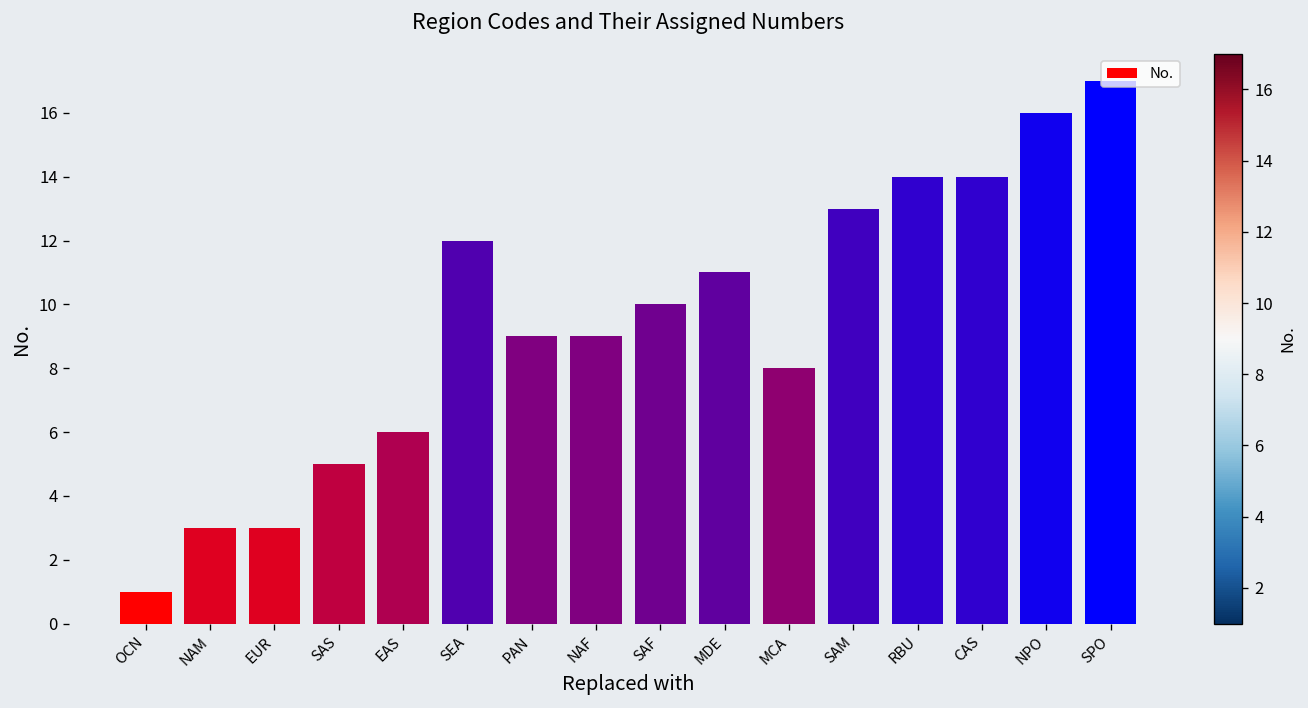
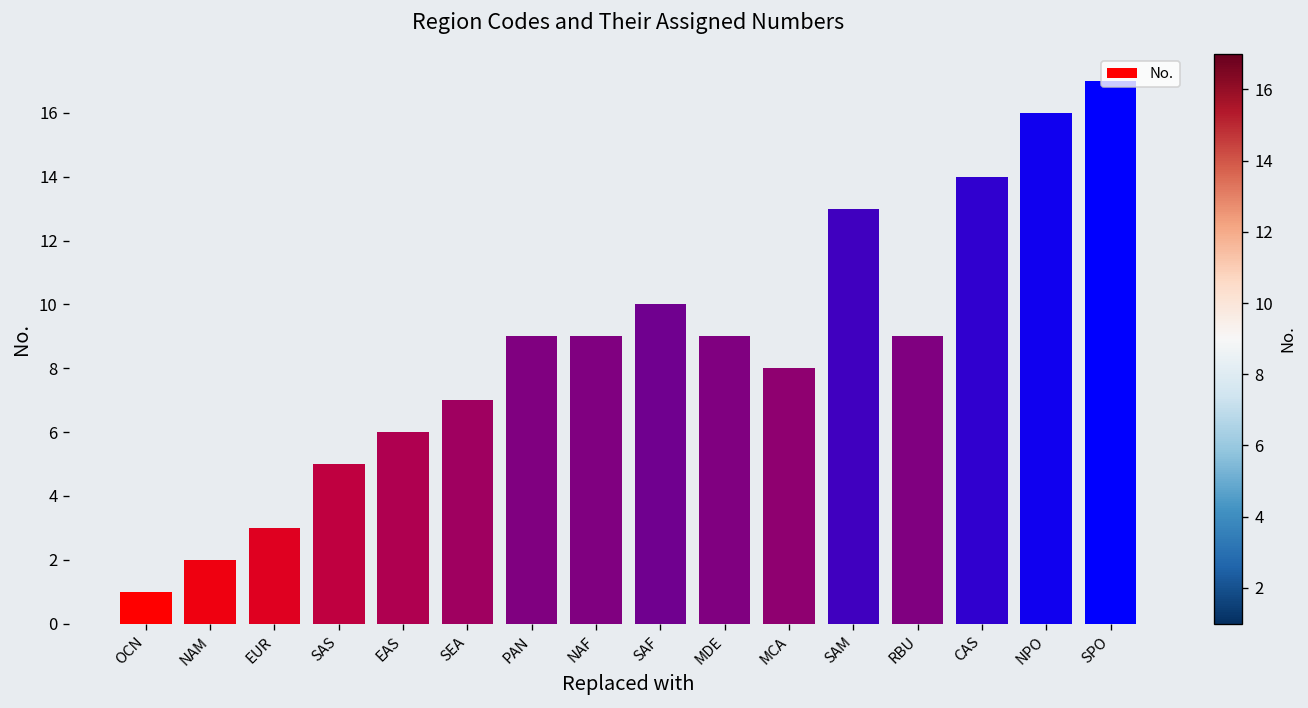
  {
    "OCN": 1,
-   "NAM": 3,
+   "NAM": 2,
    "EUR": 3,
    "SAS": 5,
    "EAS": 6,
-   "SEA": 12,
+   "SEA": 7,
    "PAN": 9,
    "NAF": 9,
    "SAF": 10,
-   "MDE": 11,
+   "MDE": 9,
    "MCA": 8,
    "SAM": 13,
-   "RBU": 14,
+   "RBU": 9,
    "CAS": 14,
    "NPO": 16
  }
